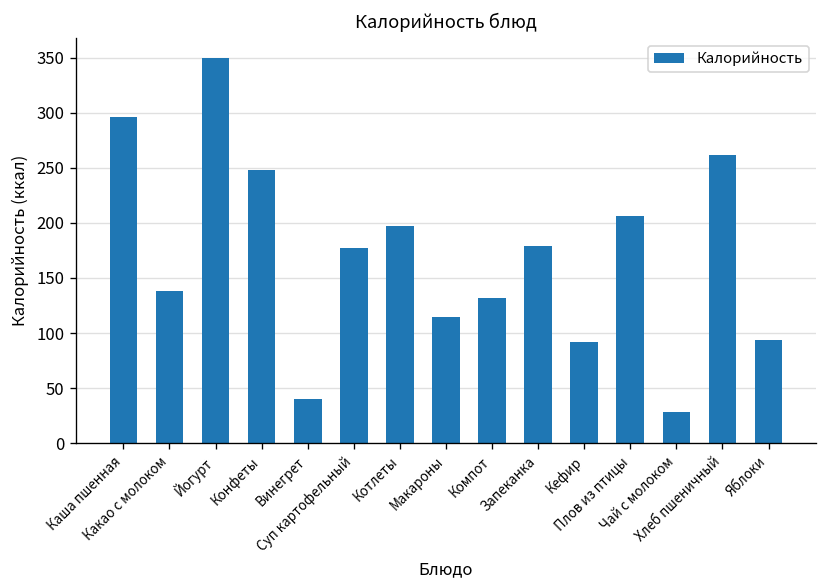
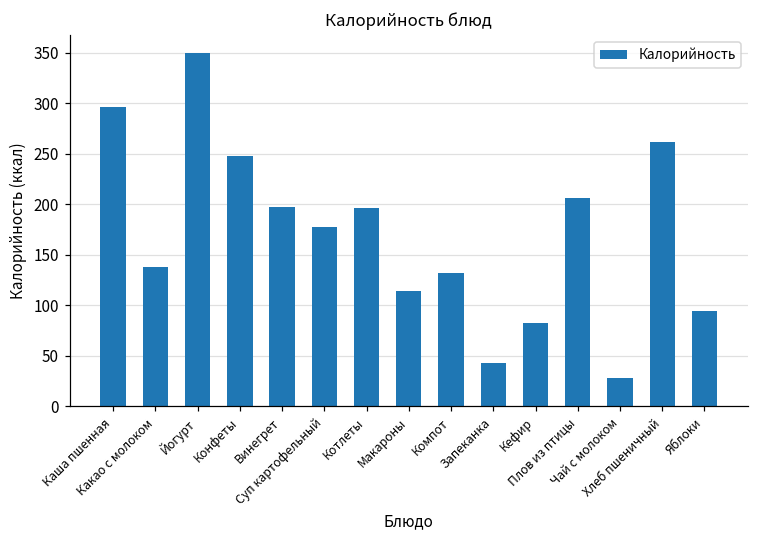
  {
    "Каша пшенная": 300,
    "Какао с молоком": 140,
    "Йогурт": 350,
    "Конфеты": 250,
-   "Винегрет": 40,
+   "Винегрет": 200,
    "Суп картофельный": 180,
    "Котлеты": 200,
    "Макароны": 110,
    "Компот": 130,
-   "Запеканка": 180,
-   "Кефир": 90,
+   "Запеканка": 40,
+   "Кефир": 80,
    "Плов из птицы": 210,
    "Чай с молоком": 30,
    "Хлеб пшеничный": 260,
    "Яблоки": 90
  }
